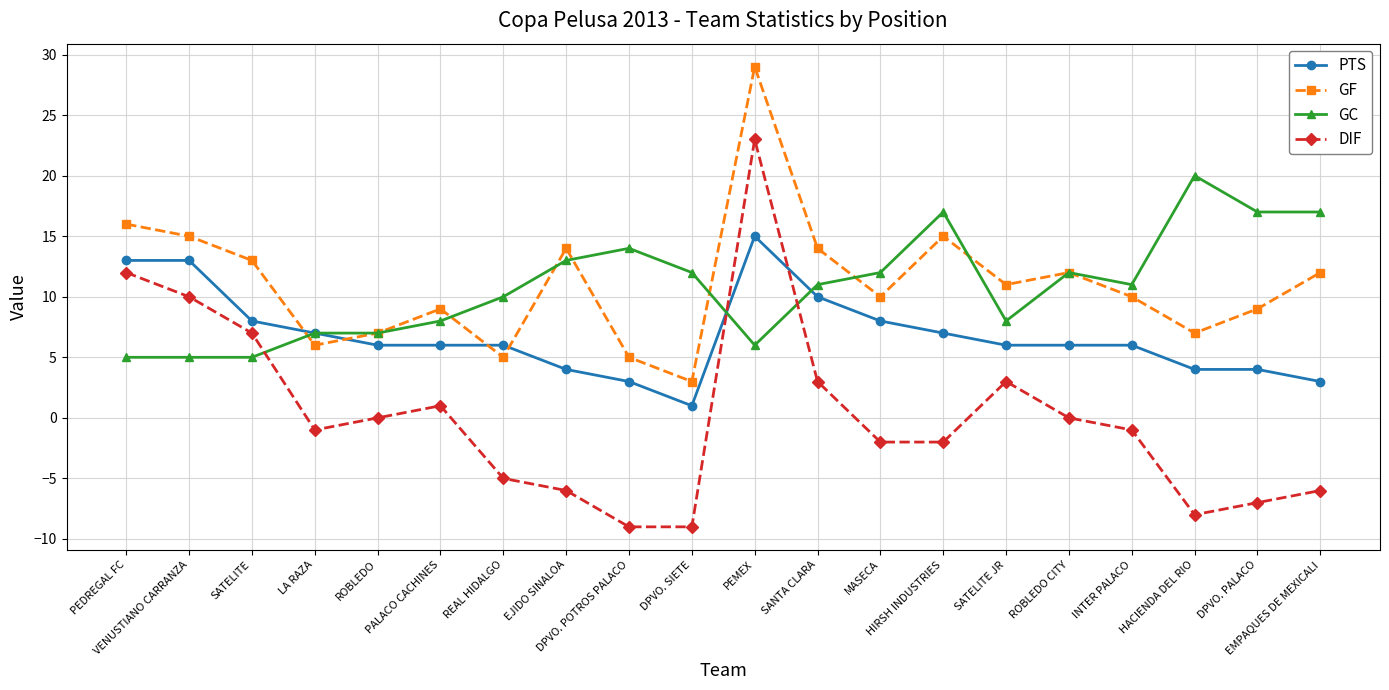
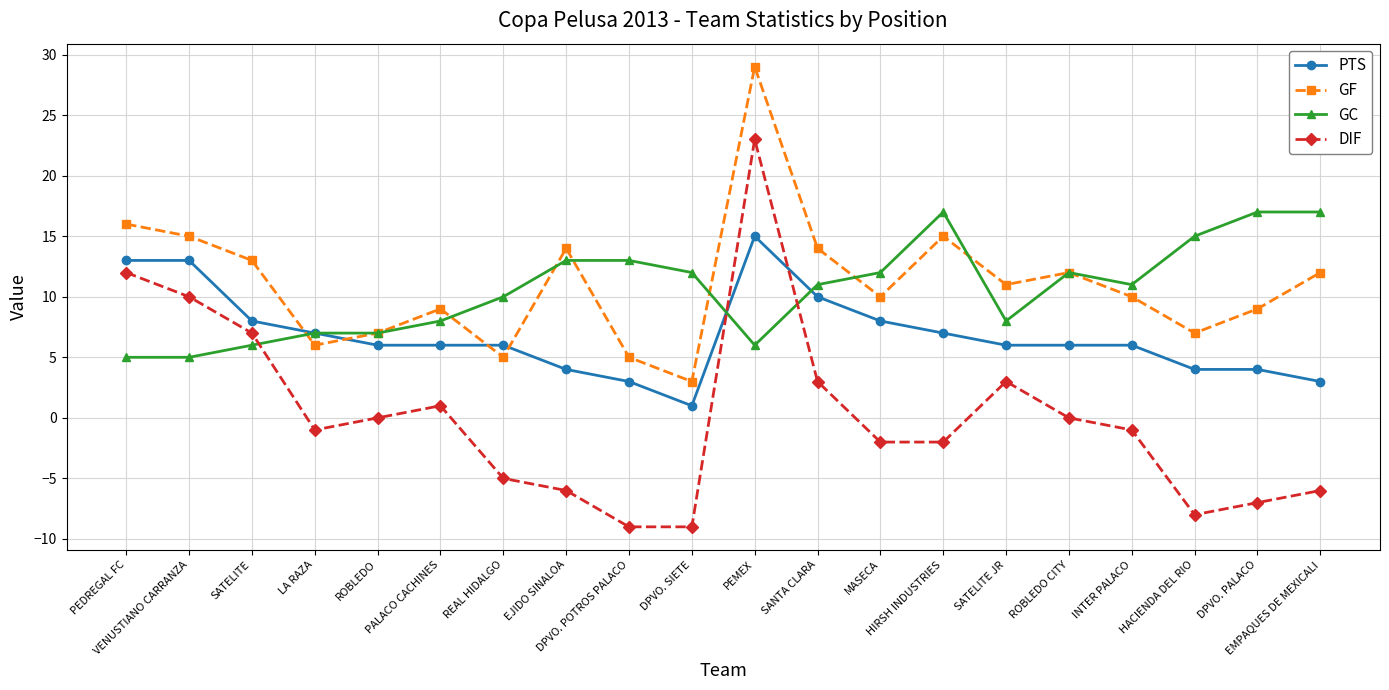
  {
    "PTS": {
      "PEDREGAL FC": 13,
      "VENUSTIANO CARRANZA": 13,
      "SATELITE": 8,
      "ROBLEDO": 6,
      "PALACO CACHINES": 6,
      "REAL HIDALGO": 6,
      "EJIDO SINALOA": 4,
      "DPVO. POTROS PALACO": 3,
      "DPVO. SIETE": 1,
      "PEMEX": 15,
      "SANTA CLARA": 10,
      "MASECA": 8,
      "HIRSH INDUSTRIES": 7,
      "SATELITE JR": 6,
      "ROBLEDO CITY": 6,
      "INTER PALACO": 6,
      "HACIENDA DEL RIO": 4,
      "DPVO. PALACO": 4,
      "EMPAQUES DE MEXICALI": 3
    },
    "GF": {
      "PEDREGAL FC": 16,
      "VENUSTIANO CARRANZA": 15,
      "SATELITE": 13,
      "LA RAZA": 6,
      "PALACO CACHINES": 9,
      "REAL HIDALGO": 5,
      "EJIDO SINALOA": 14,
      "DPVO. POTROS PALACO": 5,
      "DPVO. SIETE": 3,
      "PEMEX": 29,
      "SANTA CLARA": 14,
      "MASECA": 10,
      "HIRSH INDUSTRIES": 15,
      "SATELITE JR": 11,
      "INTER PALACO": 10,
      "HACIENDA DEL RIO": 7,
      "DPVO. PALACO": 9,
      "EMPAQUES DE MEXICALI": 12
    },
    "GC": {
      "PEDREGAL FC": 5,
      "VENUSTIANO CARRANZA": 5,
-     "SATELITE": 5,
+     "SATELITE": 6,
      "PALACO CACHINES": 8,
      "REAL HIDALGO": 10,
      "EJIDO SINALOA": 13,
-     "DPVO. POTROS PALACO": 14,
+     "DPVO. POTROS PALACO": 13,
      "DPVO. SIETE": 12,
      "PEMEX": 6,
      "SANTA CLARA": 11,
      "MASECA": 12,
      "HIRSH INDUSTRIES": 17,
      "SATELITE JR": 8,
      "INTER PALACO": 11,
-     "HACIENDA DEL RIO": 20,
+     "HACIENDA DEL RIO": 15,
      "DPVO. PALACO": 17,
      "EMPAQUES DE MEXICALI": 17
    },
    "DIF": {
      "PEDREGAL FC": 12,
      "VENUSTIANO CARRANZA": 10,
      "SATELITE": 7,
      "LA RAZA": -1,
      "ROBLEDO": 0,
      "PALACO CACHINES": 1,
      "REAL HIDALGO": -5,
      "EJIDO SINALOA": -6,
      "DPVO. POTROS PALACO": -9,
      "DPVO. SIETE": -9,
      "PEMEX": 23,
      "SANTA CLARA": 3,
      "MASECA": -2,
      "HIRSH INDUSTRIES": -2,
      "SATELITE JR": 3,
      "ROBLEDO CITY": 0,
      "INTER PALACO": -1,
      "HACIENDA DEL RIO": -8,
      "DPVO. PALACO": -7,
      "EMPAQUES DE MEXICALI": -6
    }
  }
